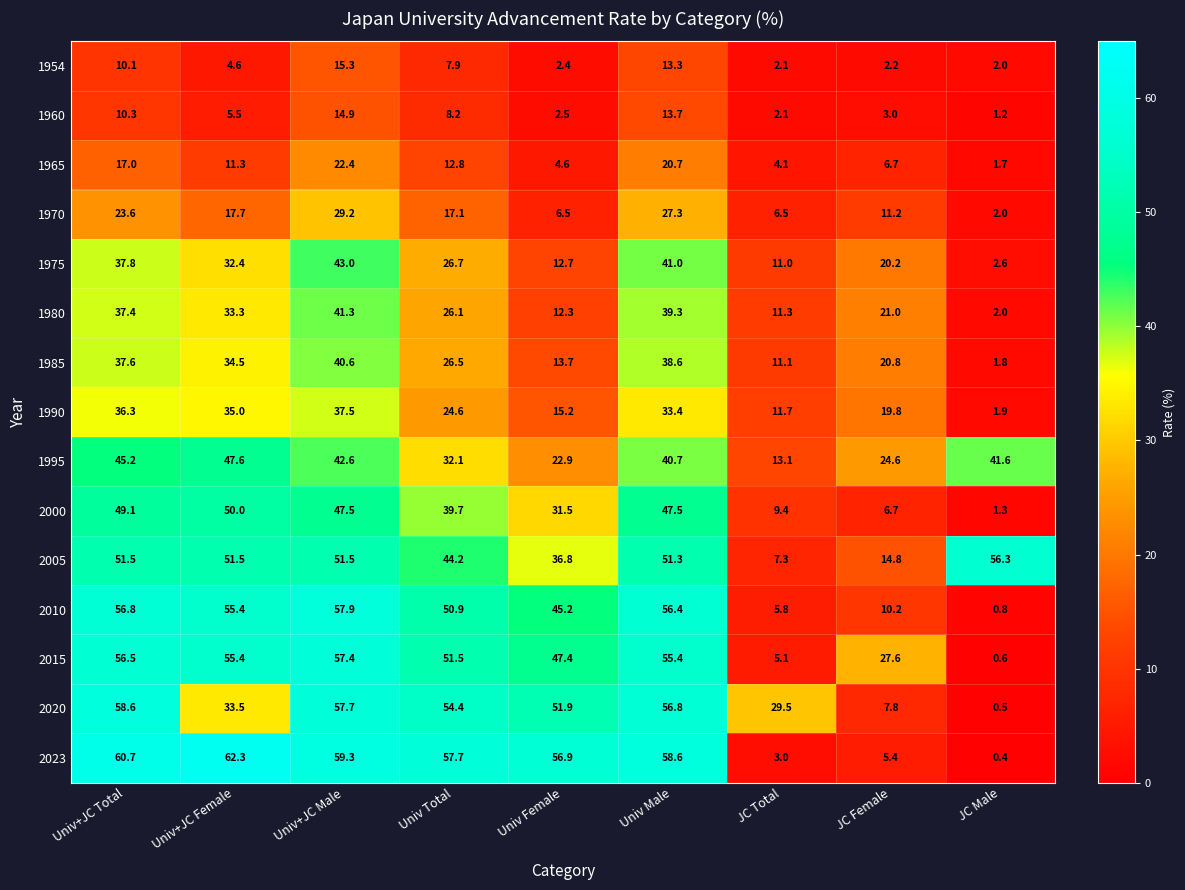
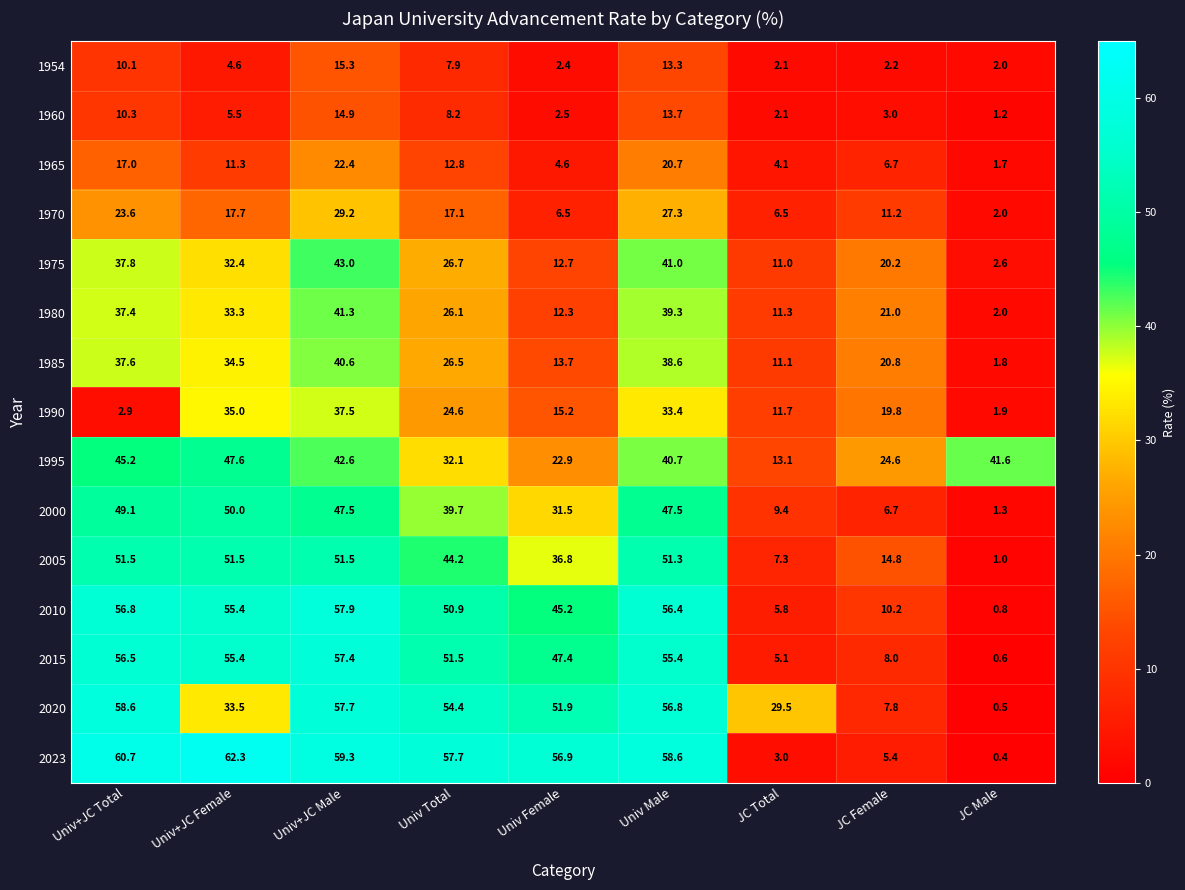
  {
    "1954": {
      "Univ+JC Total": 10.1,
      "Univ+JC Female": 4.6,
      "Univ+JC Male": 15.3,
      "Univ Total": 7.9,
      "Univ Female": 2.4,
      "Univ Male": 13.3,
      "JC Total": 2.1,
      "JC Female": 2.2,
      "JC Male": 2.0
    },
    "1960": {
      "Univ+JC Total": 10.3,
      "Univ+JC Female": 5.5,
      "Univ+JC Male": 14.9,
      "Univ Total": 8.2,
      "Univ Female": 2.5,
      "Univ Male": 13.7,
      "JC Total": 2.1,
      "JC Female": 3.0,
      "JC Male": 1.2
    },
    "1965": {
      "Univ+JC Total": 17.0,
      "Univ+JC Female": 11.3,
      "Univ+JC Male": 22.4,
      "Univ Total": 12.8,
      "Univ Female": 4.6,
      "Univ Male": 20.7,
      "JC Total": 4.1,
      "JC Female": 6.7,
      "JC Male": 1.7
    },
    "1970": {
      "Univ+JC Total": 23.6,
      "Univ+JC Female": 17.7,
      "Univ+JC Male": 29.2,
      "Univ Total": 17.1,
      "Univ Female": 6.5,
      "Univ Male": 27.3,
      "JC Total": 6.5,
      "JC Female": 11.2,
      "JC Male": 2.0
    },
    "1975": {
      "Univ+JC Total": 37.8,
      "Univ+JC Female": 32.4,
      "Univ+JC Male": 43.0,
      "Univ Total": 26.7,
      "Univ Female": 12.7,
      "Univ Male": 41.0,
      "JC Total": 11.0,
      "JC Female": 20.2,
      "JC Male": 2.6
    },
    "1980": {
      "Univ+JC Total": 37.4,
      "Univ+JC Female": 33.3,
      "Univ+JC Male": 41.3,
      "Univ Total": 26.1,
      "Univ Female": 12.3,
      "Univ Male": 39.3,
      "JC Total": 11.3,
      "JC Female": 21.0,
      "JC Male": 2.0
    },
    "1985": {
      "Univ+JC Total": 37.6,
      "Univ+JC Female": 34.5,
      "Univ+JC Male": 40.6,
      "Univ Total": 26.5,
      "Univ Female": 13.7,
      "Univ Male": 38.6,
      "JC Total": 11.1,
      "JC Female": 20.8,
      "JC Male": 1.8
    },
    "1990": {
-     "Univ+JC Total": 36.3,
+     "Univ+JC Total": 2.9,
      "Univ+JC Female": 35.0,
      "Univ+JC Male": 37.5,
      "Univ Total": 24.6,
      "Univ Female": 15.2,
      "Univ Male": 33.4,
      "JC Total": 11.7,
      "JC Female": 19.8,
      "JC Male": 1.9
    },
    "1995": {
      "Univ+JC Total": 45.2,
      "Univ+JC Female": 47.6,
      "Univ+JC Male": 42.6,
      "Univ Total": 32.1,
      "Univ Female": 22.9,
      "Univ Male": 40.7,
      "JC Total": 13.1,
      "JC Female": 24.6,
      "JC Male": 41.6
    },
    "2000": {
      "Univ+JC Total": 49.1,
      "Univ+JC Female": 50.0,
      "Univ+JC Male": 47.5,
      "Univ Total": 39.7,
      "Univ Female": 31.5,
      "Univ Male": 47.5,
      "JC Total": 9.4,
      "JC Female": 6.7,
      "JC Male": 1.3
    },
    "2005": {
      "Univ+JC Total": 51.5,
      "Univ+JC Female": 51.5,
      "Univ+JC Male": 51.5,
      "Univ Total": 44.2,
      "Univ Female": 36.8,
      "Univ Male": 51.3,
      "JC Total": 7.3,
      "JC Female": 14.8,
-     "JC Male": 56.3
+     "JC Male": 1.0
    },
    "2010": {
      "Univ+JC Total": 56.8,
      "Univ+JC Female": 55.4,
      "Univ+JC Male": 57.9,
      "Univ Total": 50.9,
      "Univ Female": 45.2,
      "Univ Male": 56.4,
      "JC Total": 5.8,
      "JC Female": 10.2,
      "JC Male": 0.8
    },
    "2015": {
      "Univ+JC Total": 56.5,
      "Univ+JC Female": 55.4,
      "Univ+JC Male": 57.4,
      "Univ Total": 51.5,
      "Univ Female": 47.4,
      "Univ Male": 55.4,
      "JC Total": 5.1,
-     "JC Female": 27.6,
+     "JC Female": 8.0,
      "JC Male": 0.6
    },
    "2020": {
      "Univ+JC Total": 58.6,
      "Univ+JC Female": 33.5,
      "Univ+JC Male": 57.7,
      "Univ Total": 54.4,
      "Univ Female": 51.9,
      "Univ Male": 56.8,
      "JC Total": 29.5,
      "JC Female": 7.8,
      "JC Male": 0.5
    },
    "2023": {
      "Univ+JC Total": 60.7,
      "Univ+JC Female": 62.3,
      "Univ+JC Male": 59.3,
      "Univ Total": 57.7,
      "Univ Female": 56.9,
      "Univ Male": 58.6,
      "JC Total": 3.0,
      "JC Female": 5.4,
      "JC Male": 0.4
    }
  }
